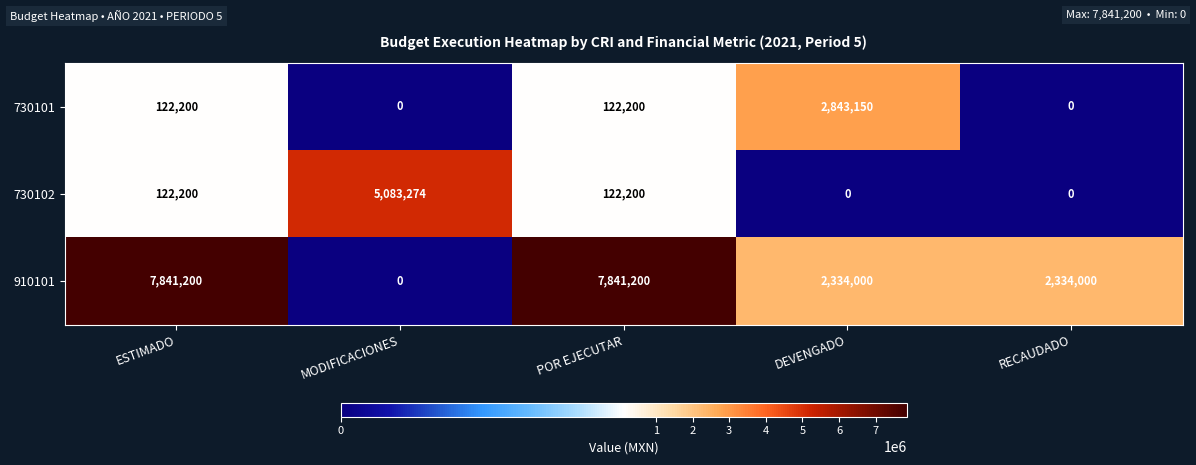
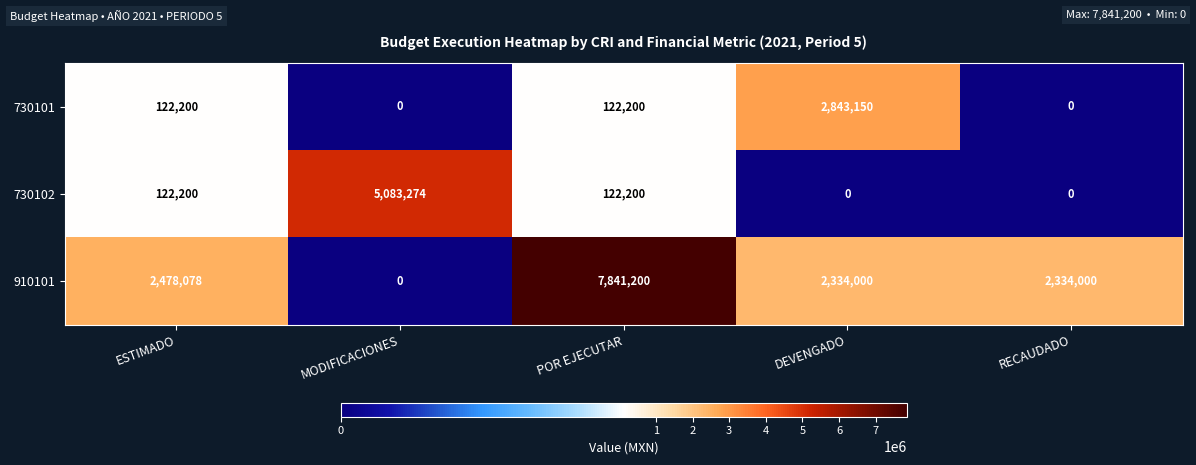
  {
    "730101": {
      "ESTIMADO": "122,200",
      "MODIFICACIONES": "0",
      "POR EJECUTAR": "122,200",
      "DEVENGADO": "2,843,150",
      "RECAUDADO": "0"
    },
    "730102": {
      "ESTIMADO": "122,200",
      "MODIFICACIONES": "5,083,274",
      "POR EJECUTAR": "122,200",
      "DEVENGADO": "0",
      "RECAUDADO": "0"
    },
    "910101": {
-     "ESTIMADO": "7,841,200",
+     "ESTIMADO": "2,478,078",
      "MODIFICACIONES": "0",
      "POR EJECUTAR": "7,841,200",
      "DEVENGADO": "2,334,000",
      "RECAUDADO": "2,334,000"
    }
  }
